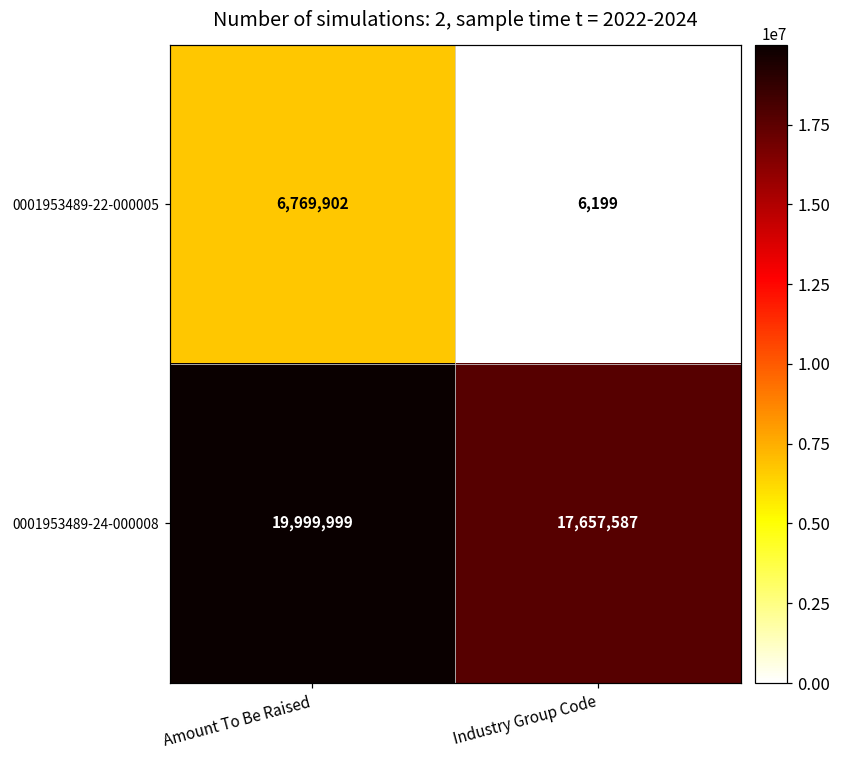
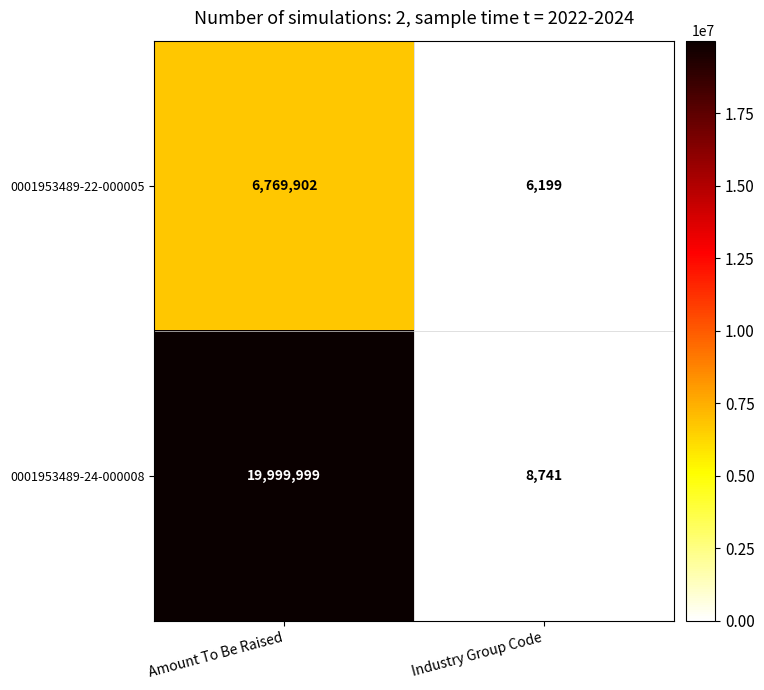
  {
    "0001953489-22-000005": {
      "Amount To Be Raised": "6,769,902",
      "Industry Group Code": "6,199"
    },
    "0001953489-24-000008": {
      "Amount To Be Raised": "19,999,999",
-     "Industry Group Code": "17,657,587"
+     "Industry Group Code": "8,741"
    }
  }
